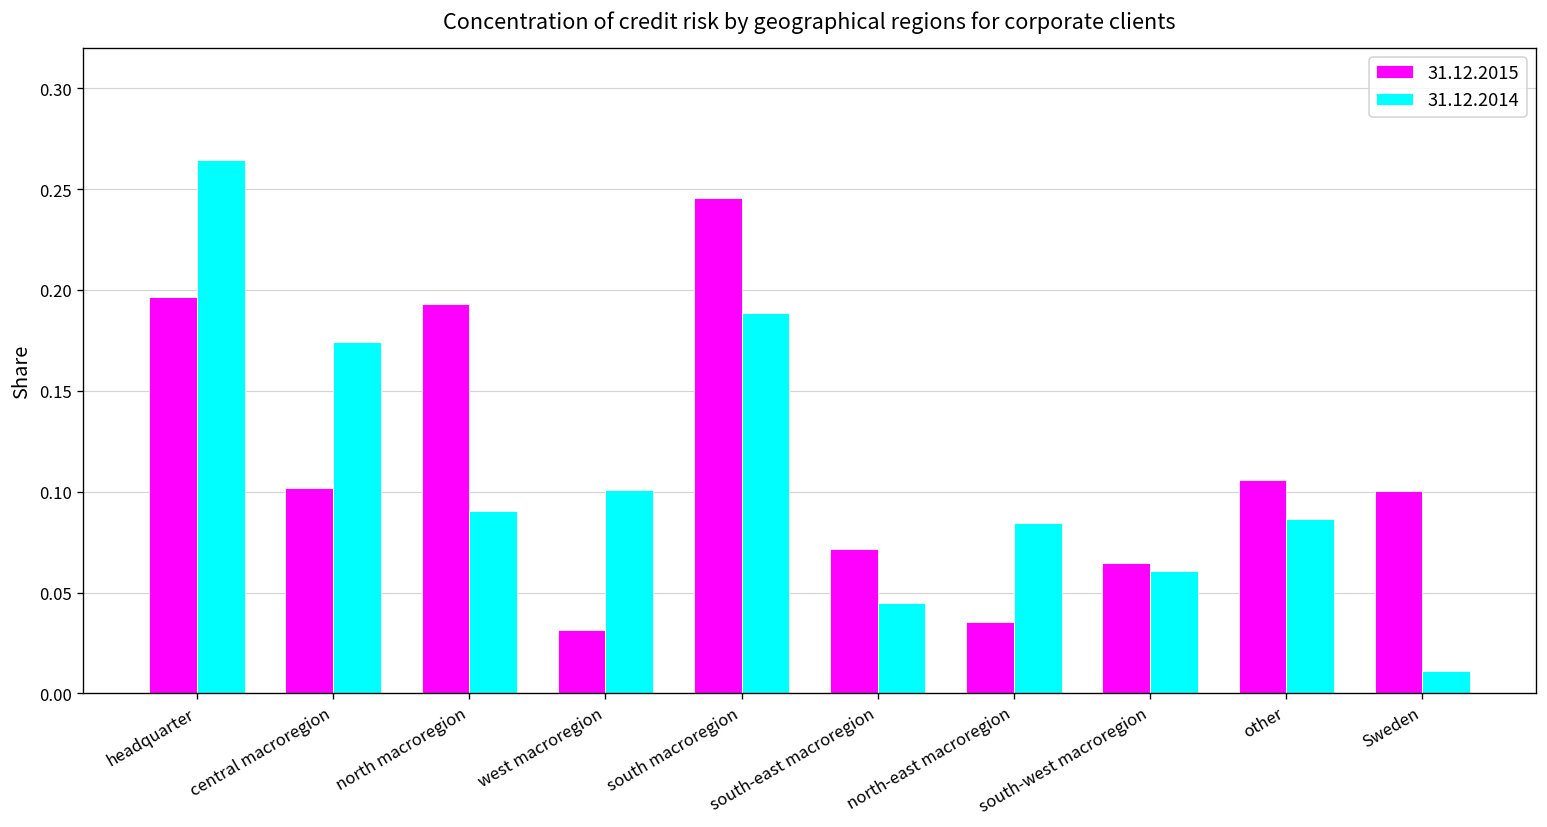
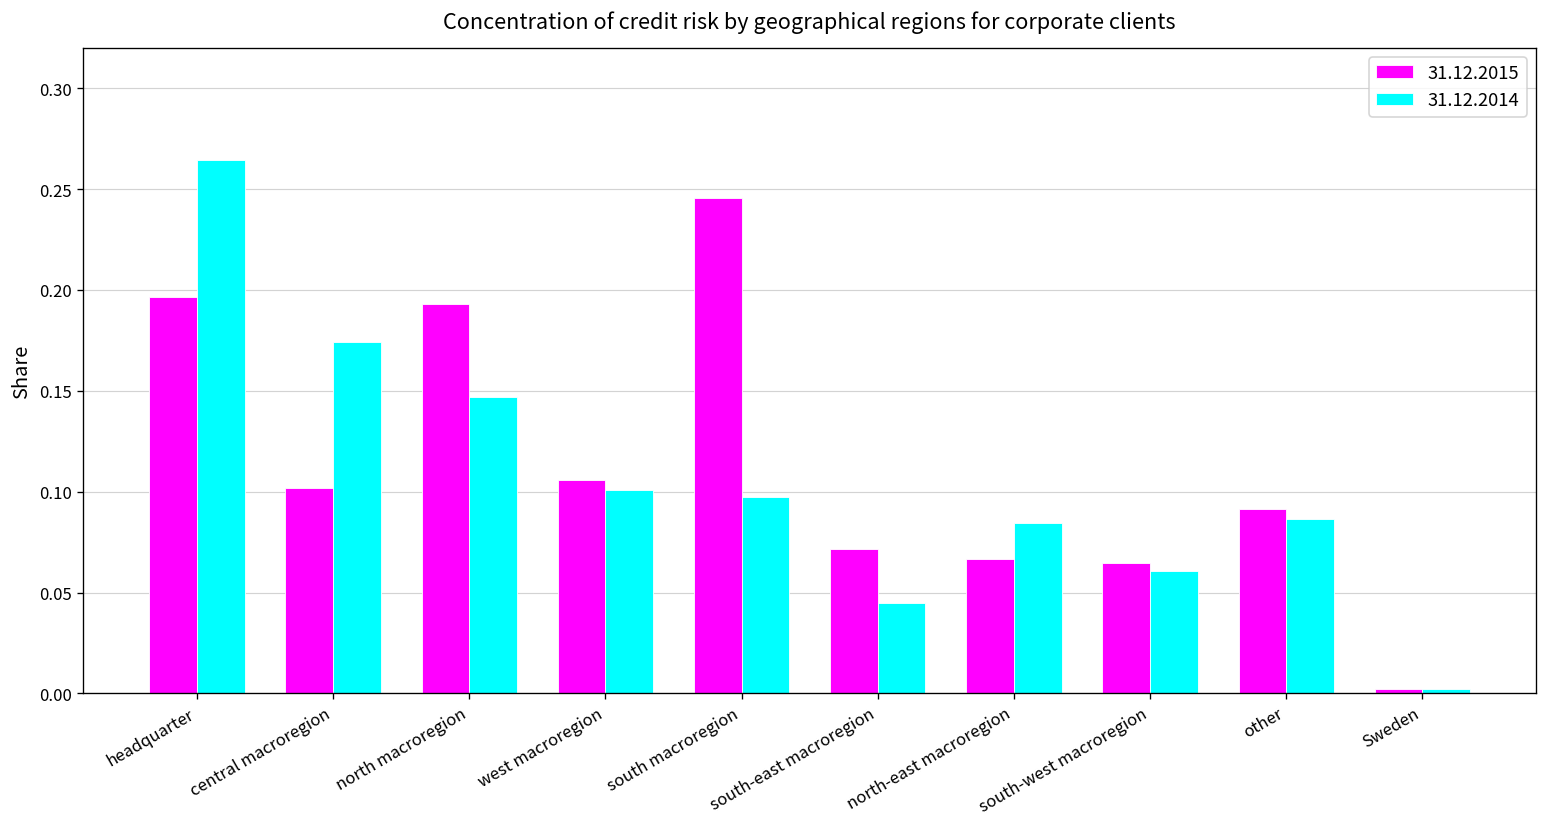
  {
    "31.12.2015": {
      "headquarter": 0.196,
      "central macroregion": 0.102,
      "north macroregion": 0.193,
-     "west macroregion": 0.032,
+     "west macroregion": 0.106,
      "south macroregion": 0.246,
      "south-east macroregion": 0.072,
-     "north-east macroregion": 0.036,
+     "north-east macroregion": 0.067,
      "south-west macroregion": 0.065,
-     "other": 0.106,
-     "Sweden": 0.100
+     "other": 0.092,
+     "Sweden": 0.002
    },
    "31.12.2014": {
      "headquarter": 0.264,
      "central macroregion": 0.174,
-     "north macroregion": 0.091,
+     "north macroregion": 0.147,
      "west macroregion": 0.101,
-     "south macroregion": 0.189,
+     "south macroregion": 0.097,
      "south-east macroregion": 0.045,
      "north-east macroregion": 0.084,
      "south-west macroregion": 0.061,
      "other": 0.086,
-     "Sweden": 0.011
+     "Sweden": 0.002
    }
  }
